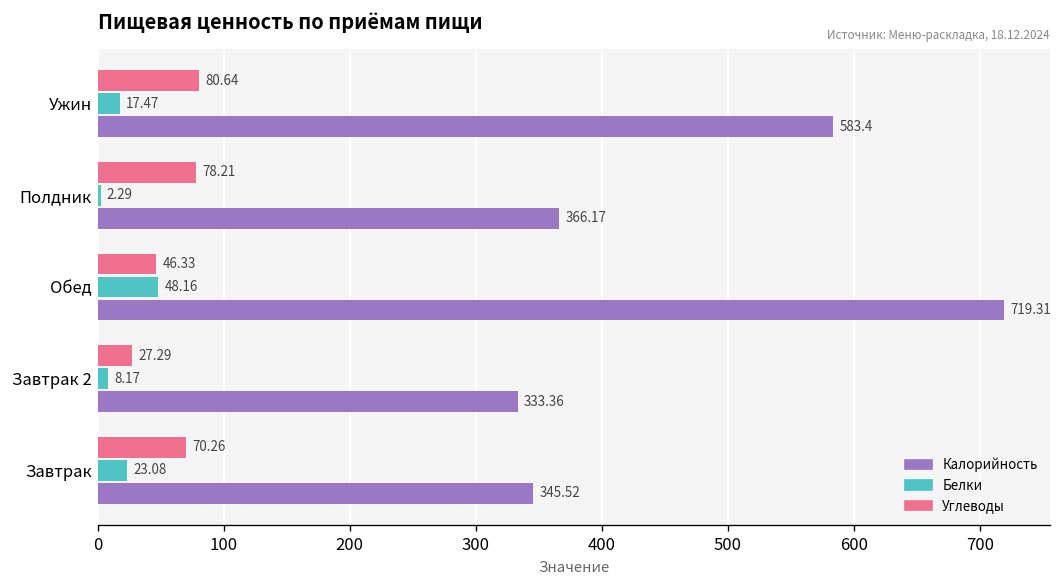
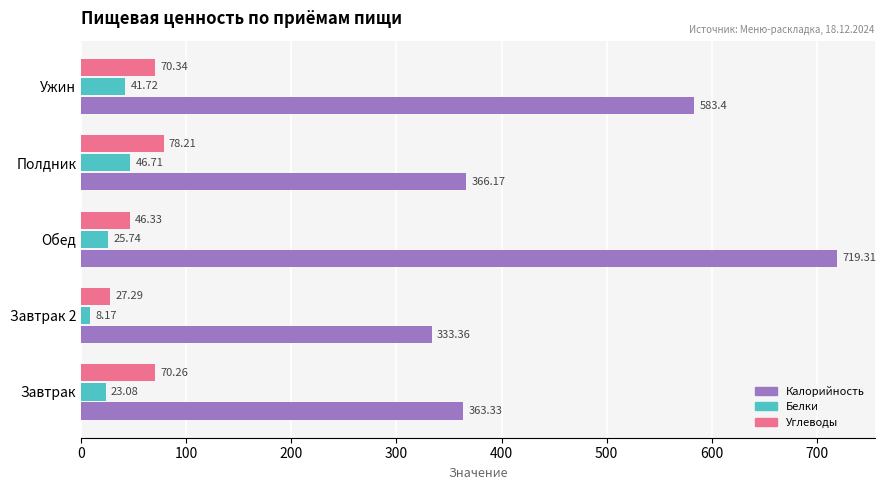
  {
    "Калорийность": {
      "Ужин": 583.4,
      "Полдник": 366.17,
      "Обед": 719.31,
      "Завтрак 2": 333.36,
-     "Завтрак": 345.52
+     "Завтрак": 363.33
    },
    "Белки": {
-     "Ужин": 17.47,
-     "Полдник": 2.29,
-     "Обед": 48.16,
+     "Ужин": 41.72,
+     "Полдник": 46.71,
+     "Обед": 25.74,
      "Завтрак 2": 8.17,
      "Завтрак": 23.08
    },
    "Углеводы": {
-     "Ужин": 80.64,
+     "Ужин": 70.34,
      "Полдник": 78.21,
      "Обед": 46.33,
      "Завтрак 2": 27.29,
      "Завтрак": 70.26
    }
  }
